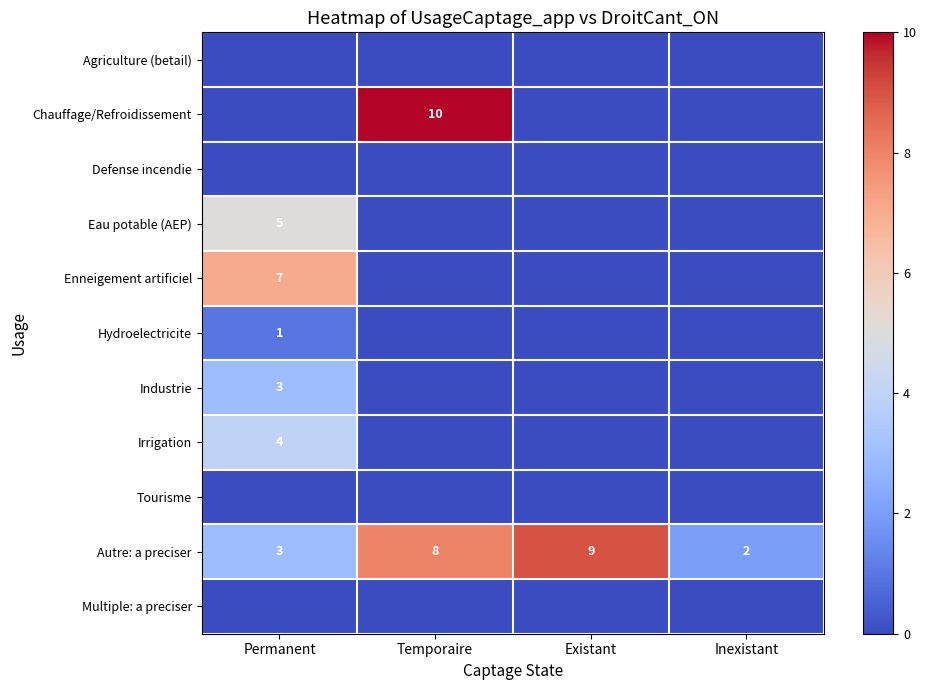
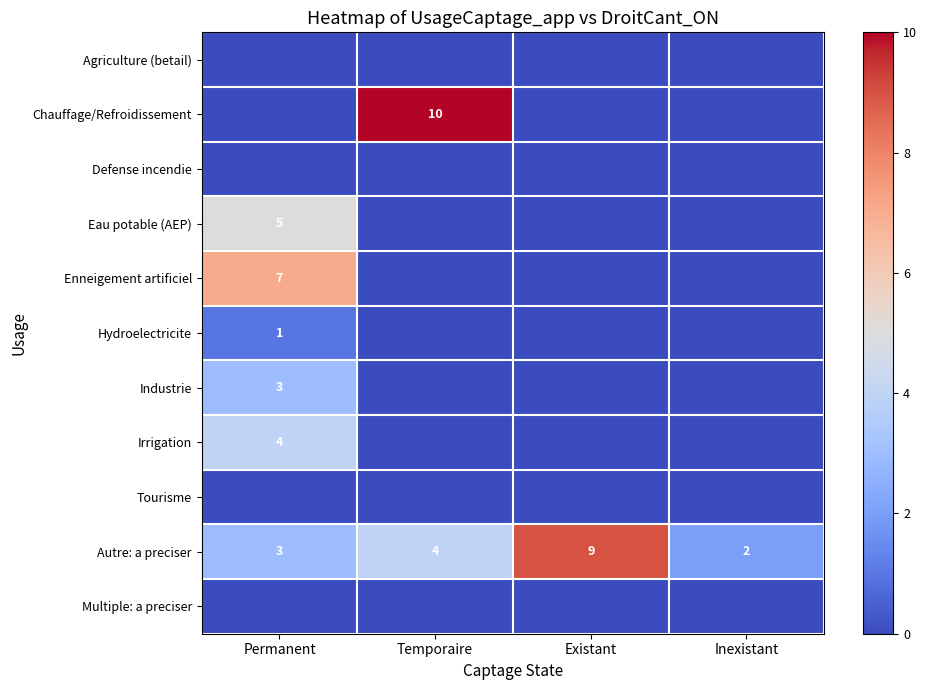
  {
    "Chauffage/Refroidissement": {
      "Temporaire": 10
    },
    "Enneigement artificiel": {
      "Permanent": 7
    },
    "Hydroelectricite": {
      "Permanent": 1
    },
    "Industrie": {
      "Permanent": 3
    },
    "Irrigation": {
      "Permanent": 4
    },
    "Autre: a preciser": {
      "Permanent": 3,
-     "Temporaire": 8,
+     "Temporaire": 4,
      "Existant": 9,
      "Inexistant": 2
    }
  }
